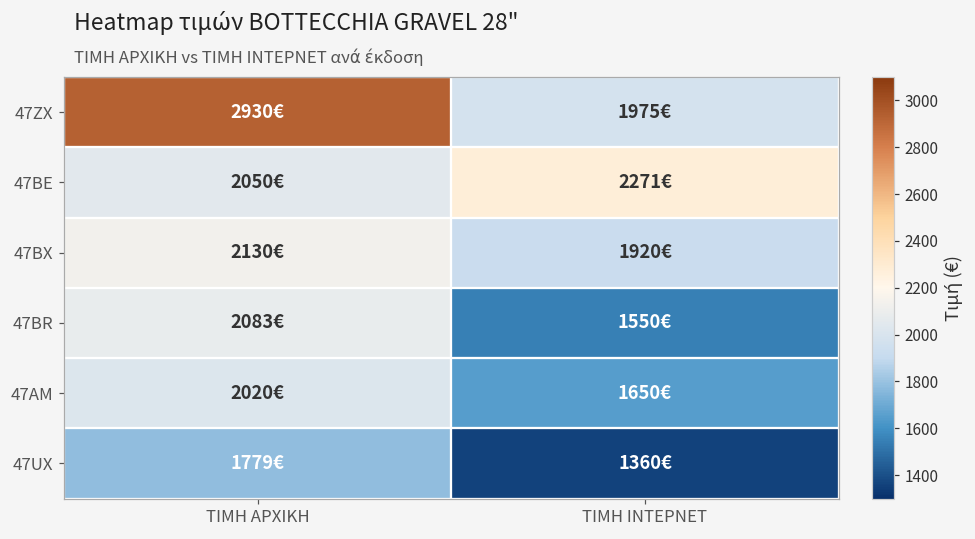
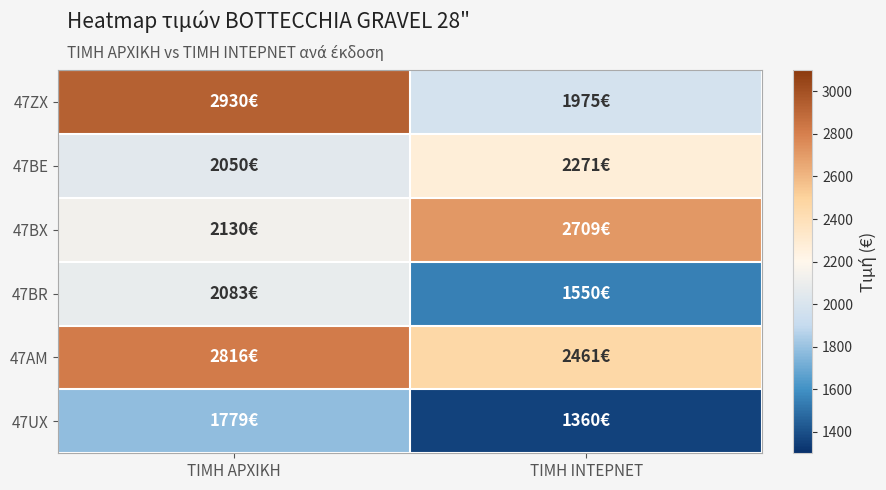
  {
    "47ZX": {
      "ΤΙΜΗ ΑΡΧΙΚΗ": "2930€",
      "ΤΙΜΗ ΙΝΤΕΡΝΕΤ": "1975€"
    },
    "47BE": {
      "ΤΙΜΗ ΑΡΧΙΚΗ": "2050€",
      "ΤΙΜΗ ΙΝΤΕΡΝΕΤ": "2271€"
    },
    "47BX": {
      "ΤΙΜΗ ΑΡΧΙΚΗ": "2130€",
-     "ΤΙΜΗ ΙΝΤΕΡΝΕΤ": "1920€"
+     "ΤΙΜΗ ΙΝΤΕΡΝΕΤ": "2709€"
    },
    "47BR": {
      "ΤΙΜΗ ΑΡΧΙΚΗ": "2083€",
      "ΤΙΜΗ ΙΝΤΕΡΝΕΤ": "1550€"
    },
    "47AM": {
-     "ΤΙΜΗ ΑΡΧΙΚΗ": "2020€",
-     "ΤΙΜΗ ΙΝΤΕΡΝΕΤ": "1650€"
+     "ΤΙΜΗ ΑΡΧΙΚΗ": "2816€",
+     "ΤΙΜΗ ΙΝΤΕΡΝΕΤ": "2461€"
    },
    "47UX": {
      "ΤΙΜΗ ΑΡΧΙΚΗ": "1779€",
      "ΤΙΜΗ ΙΝΤΕΡΝΕΤ": "1360€"
    }
  }
